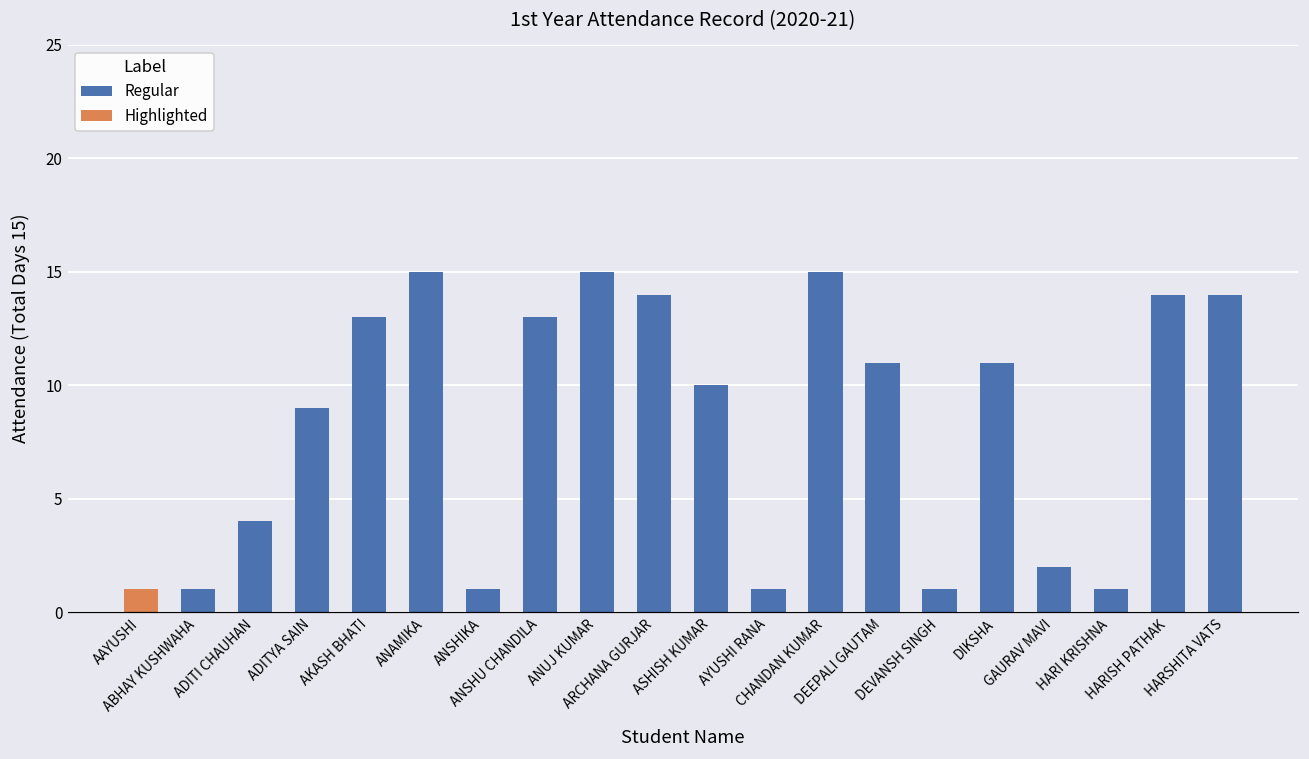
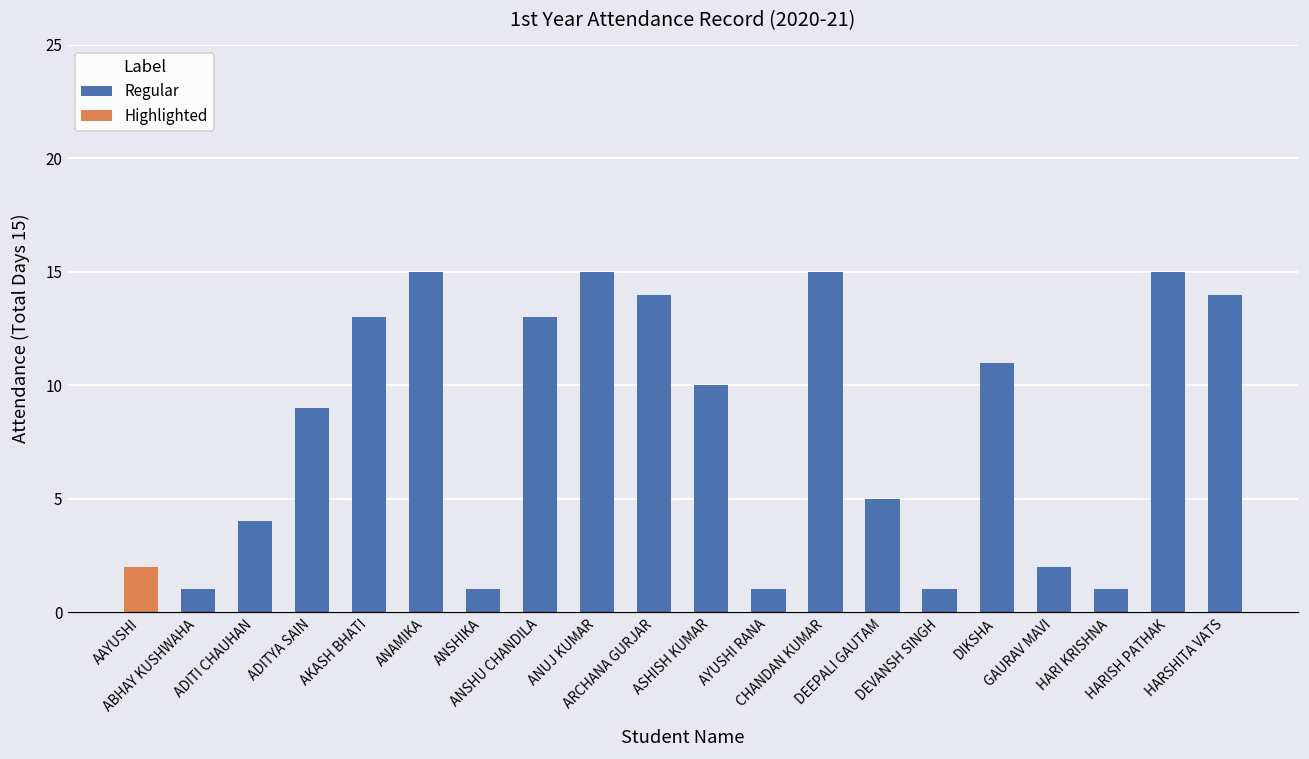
  {
-   "AAYUSHI": 1,
+   "AAYUSHI": 2,
    "ABHAY KUSHWAHA": 1,
    "ADITI CHAUHAN": 4,
    "ADITYA SAIN": 9,
    "AKASH BHATI": 13,
    "ANAMIKA": 15,
    "ANSHIKA": 1,
    "ANSHU CHANDILA": 13,
    "ANUJ KUMAR": 15,
    "ARCHANA GURJAR": 14,
    "ASHISH KUMAR": 10,
    "AYUSHI RANA": 1,
    "CHANDAN KUMAR": 15,
-   "DEEPALI GAUTAM": 11,
+   "DEEPALI GAUTAM": 5,
    "DEVANSH SINGH": 1,
    "DIKSHA": 11,
    "GAURAV MAVI": 2,
    "HARI KRISHNA": 1,
-   "HARISH PATHAK": 14,
+   "HARISH PATHAK": 15,
    "HARSHITA VATS": 14
  }
